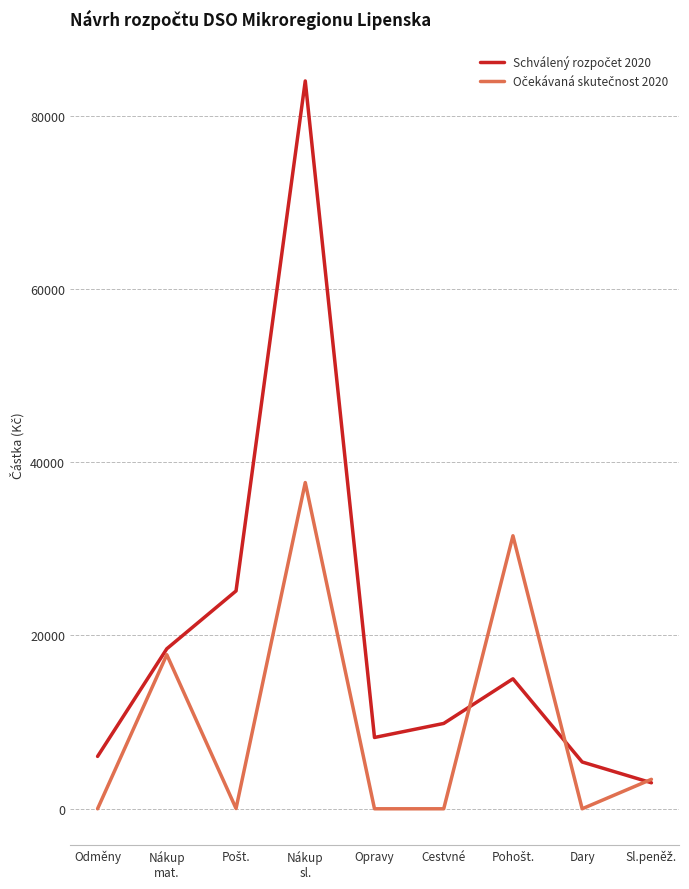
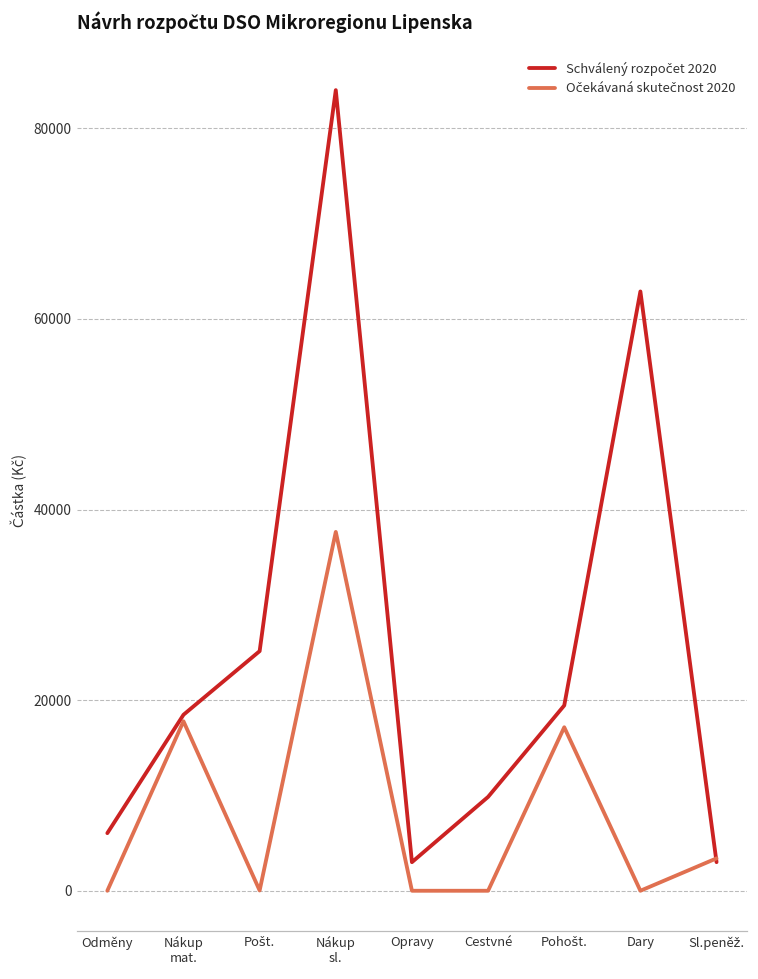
  {
    "Schválený rozpočet 2020": {
      "Odměny": 6000,
      "Nákup mat.": 18000,
      "Pošt.": 25000,
      "Nákup sl.": 84000,
-     "Opravy": 8000,
+     "Opravy": 3000,
      "Cestvné": 10000,
-     "Pohošt.": 15000,
-     "Dary": 5000,
+     "Pohošt.": 19000,
+     "Dary": 63000,
      "Sl.peněž.": 3000
    },
    "Očekávaná skutečnost 2020": {
      "Odměny": 0,
      "Nákup mat.": 18000,
      "Pošt.": 0,
      "Nákup sl.": 38000,
      "Opravy": 0,
      "Cestvné": 0,
-     "Pohošt.": 32000,
+     "Pohošt.": 17000,
      "Dary": 0,
      "Sl.peněž.": 3000
    }
  }
